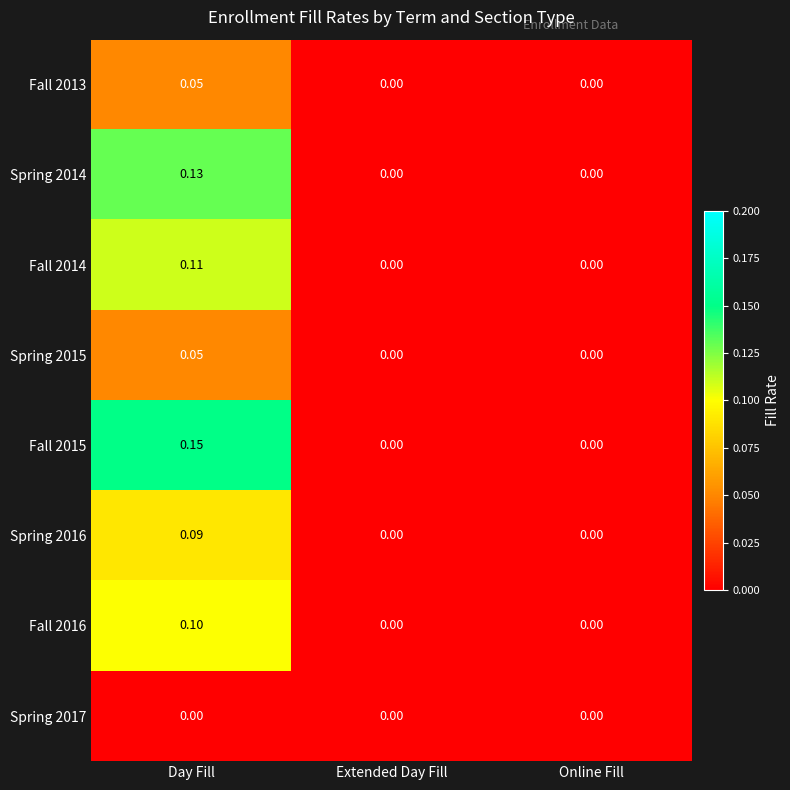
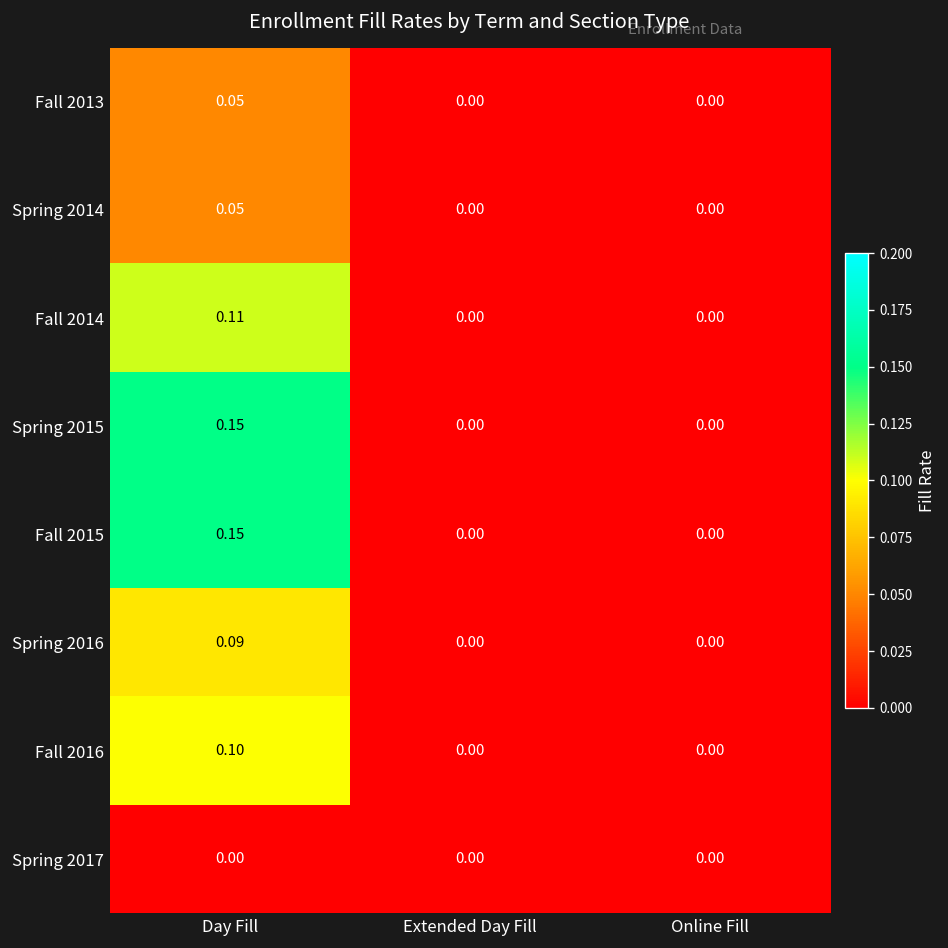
  {
    "Fall 2013": {
      "Day Fill": 0.05,
      "Extended Day Fill": 0.00,
      "Online Fill": 0.00
    },
    "Spring 2014": {
-     "Day Fill": 0.13,
+     "Day Fill": 0.05,
      "Extended Day Fill": 0.00,
      "Online Fill": 0.00
    },
    "Fall 2014": {
      "Day Fill": 0.11,
      "Extended Day Fill": 0.00,
      "Online Fill": 0.00
    },
    "Spring 2015": {
-     "Day Fill": 0.05,
+     "Day Fill": 0.15,
      "Extended Day Fill": 0.00,
      "Online Fill": 0.00
    },
    "Fall 2015": {
      "Day Fill": 0.15,
      "Extended Day Fill": 0.00,
      "Online Fill": 0.00
    },
    "Spring 2016": {
      "Day Fill": 0.09,
      "Extended Day Fill": 0.00,
      "Online Fill": 0.00
    },
    "Fall 2016": {
      "Day Fill": 0.10,
      "Extended Day Fill": 0.00,
      "Online Fill": 0.00
    },
    "Spring 2017": {
      "Day Fill": 0.00,
      "Extended Day Fill": 0.00,
      "Online Fill": 0.00
    }
  }
